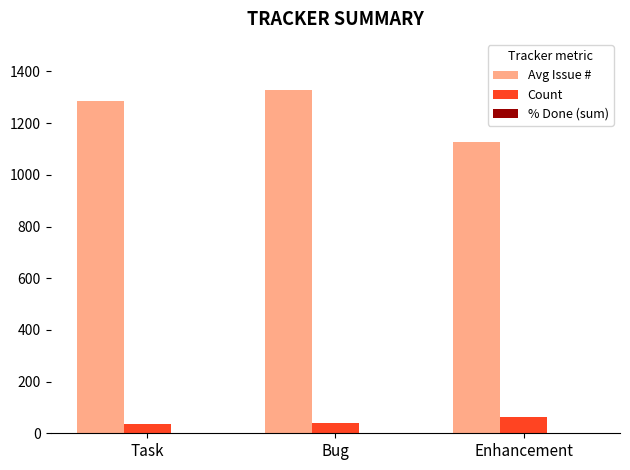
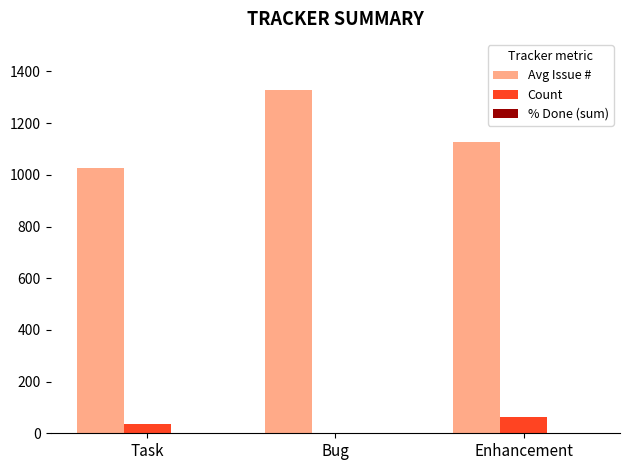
  {
    "Avg Issue #": {
-     "Task": 1290,
+     "Task": 1030,
      "Bug": 1330,
      "Enhancement": 1130
    },
    "Count": {
      "Task": 40,
-     "Bug": 40,
+     "Bug": 0,
      "Enhancement": 60
    },
    "% Done (sum)": {
      "Task": 0,
      "Bug": 0,
      "Enhancement": 0
    }
  }
